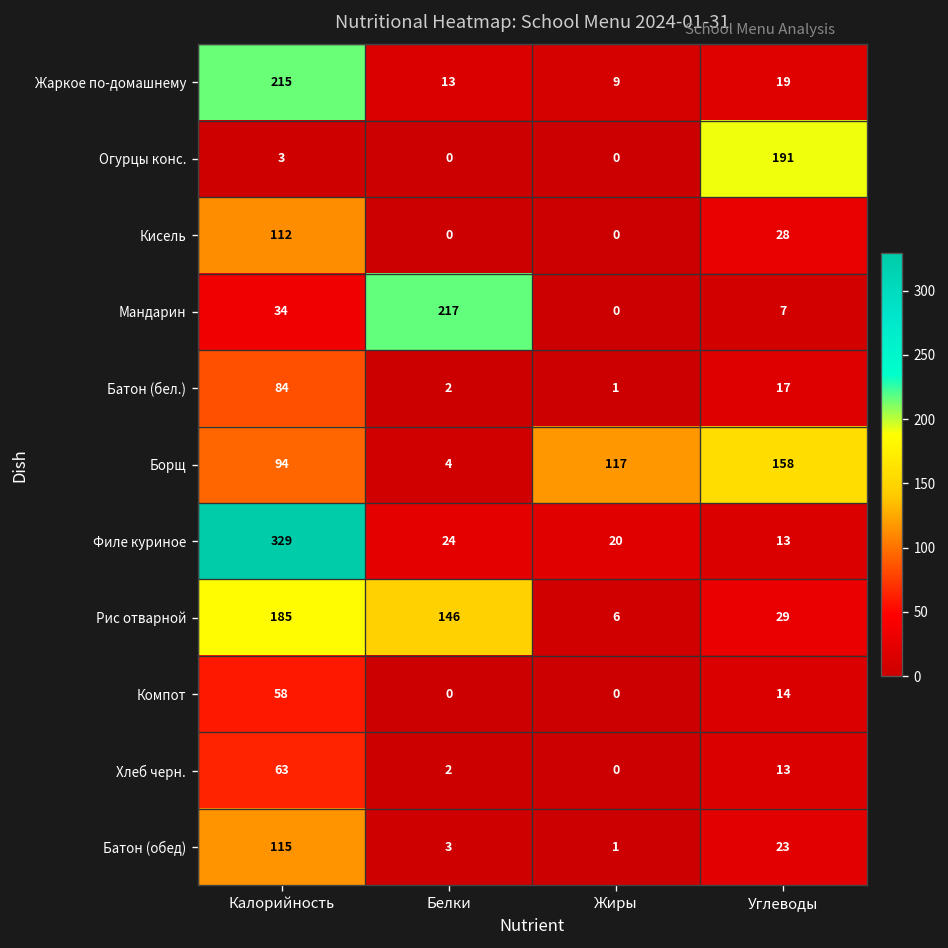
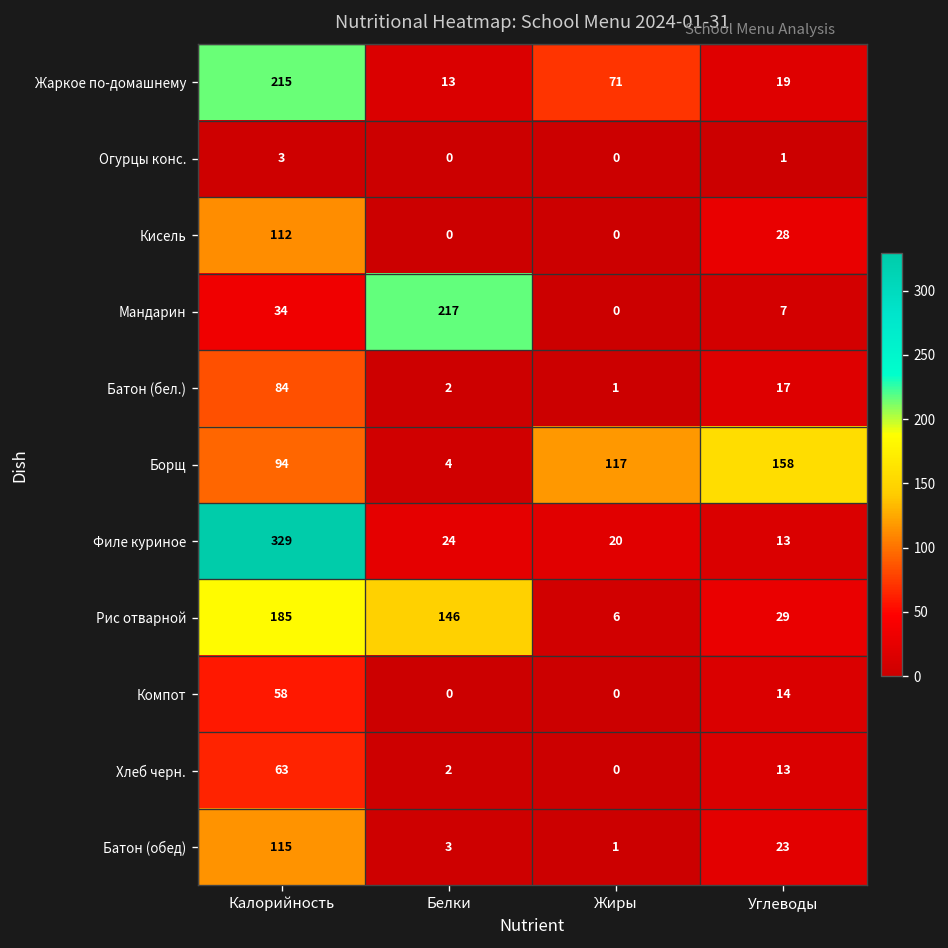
  {
    "Жаркое по-домашнему": {
      "Калорийность": 215,
      "Белки": 13,
-     "Жиры": 9,
+     "Жиры": 71,
      "Углеводы": 19
    },
    "Огурцы конс.": {
      "Калорийность": 3,
      "Белки": 0,
      "Жиры": 0,
-     "Углеводы": 191
+     "Углеводы": 1
    },
    "Кисель": {
      "Калорийность": 112,
      "Белки": 0,
      "Жиры": 0,
      "Углеводы": 28
    },
    "Мандарин": {
      "Калорийность": 34,
      "Белки": 217,
      "Жиры": 0,
      "Углеводы": 7
    },
    "Батон (бел.)": {
      "Калорийность": 84,
      "Белки": 2,
      "Жиры": 1,
      "Углеводы": 17
    },
    "Борщ": {
      "Калорийность": 94,
      "Белки": 4,
      "Жиры": 117,
      "Углеводы": 158
    },
    "Филе куриное": {
      "Калорийность": 329,
      "Белки": 24,
      "Жиры": 20,
      "Углеводы": 13
    },
    "Рис отварной": {
      "Калорийность": 185,
      "Белки": 146,
      "Жиры": 6,
      "Углеводы": 29
    },
    "Компот": {
      "Калорийность": 58,
      "Белки": 0,
      "Жиры": 0,
      "Углеводы": 14
    },
    "Хлеб черн.": {
      "Калорийность": 63,
      "Белки": 2,
      "Жиры": 0,
      "Углеводы": 13
    },
    "Батон (обед)": {
      "Калорийность": 115,
      "Белки": 3,
      "Жиры": 1,
      "Углеводы": 23
    }
  }
